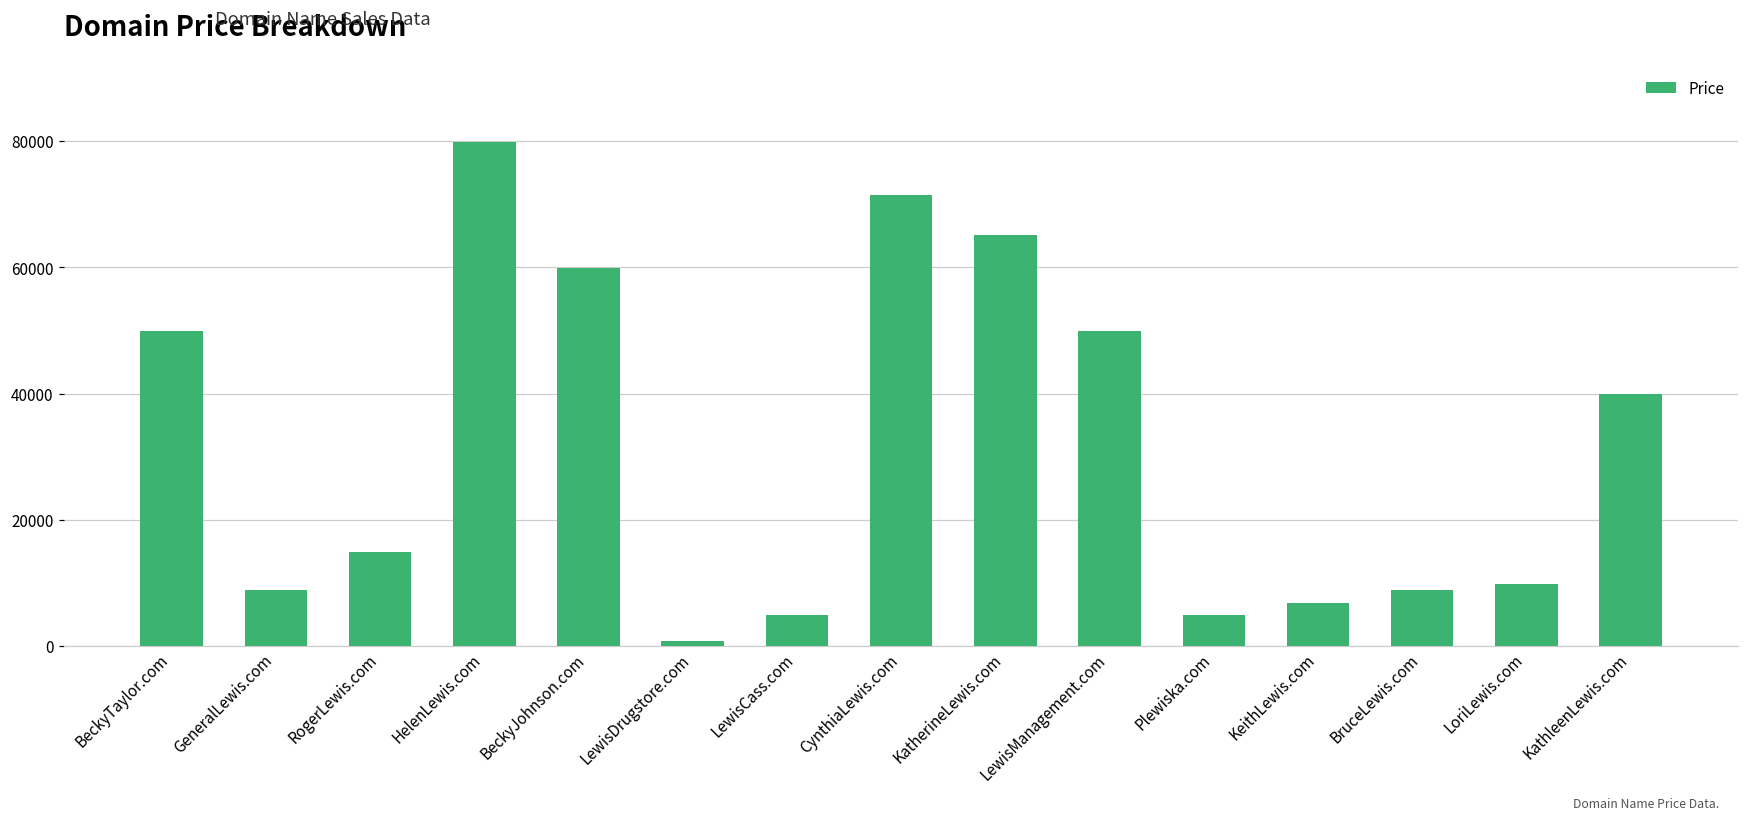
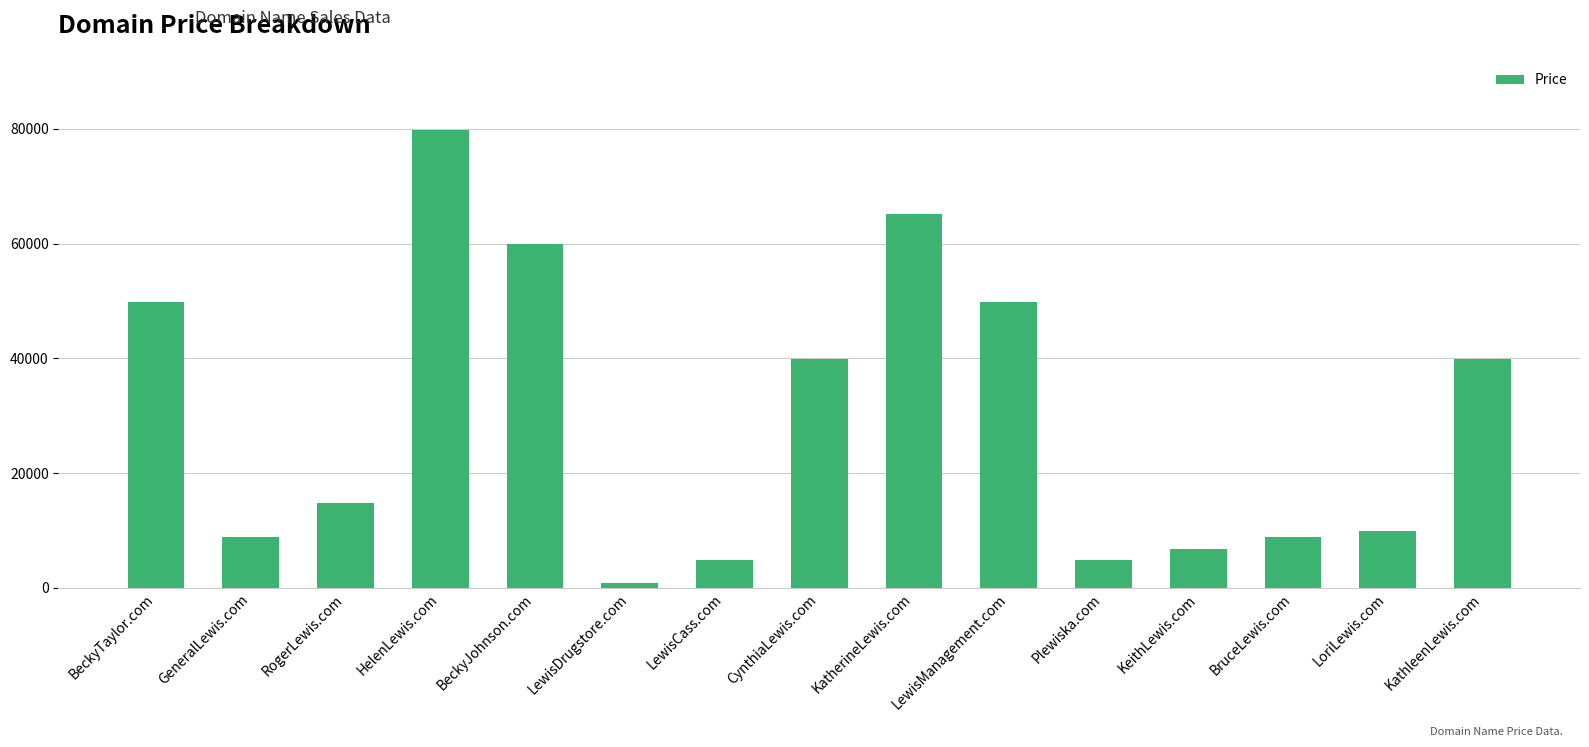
  {
    "BeckyTaylor.com": 50000,
    "GeneralLewis.com": 9000,
    "RogerLewis.com": 15000,
    "HelenLewis.com": 80000,
    "BeckyJohnson.com": 60000,
    "LewisDrugstore.com": 1000,
    "LewisCass.com": 5000,
-   "CynthiaLewis.com": 71000,
+   "CynthiaLewis.com": 40000,
    "KatherineLewis.com": 65000,
    "LewisManagement.com": 50000,
    "Plewiska.com": 5000,
    "KeithLewis.com": 7000,
    "BruceLewis.com": 9000,
    "LoriLewis.com": 10000,
    "KathleenLewis.com": 40000
  }
